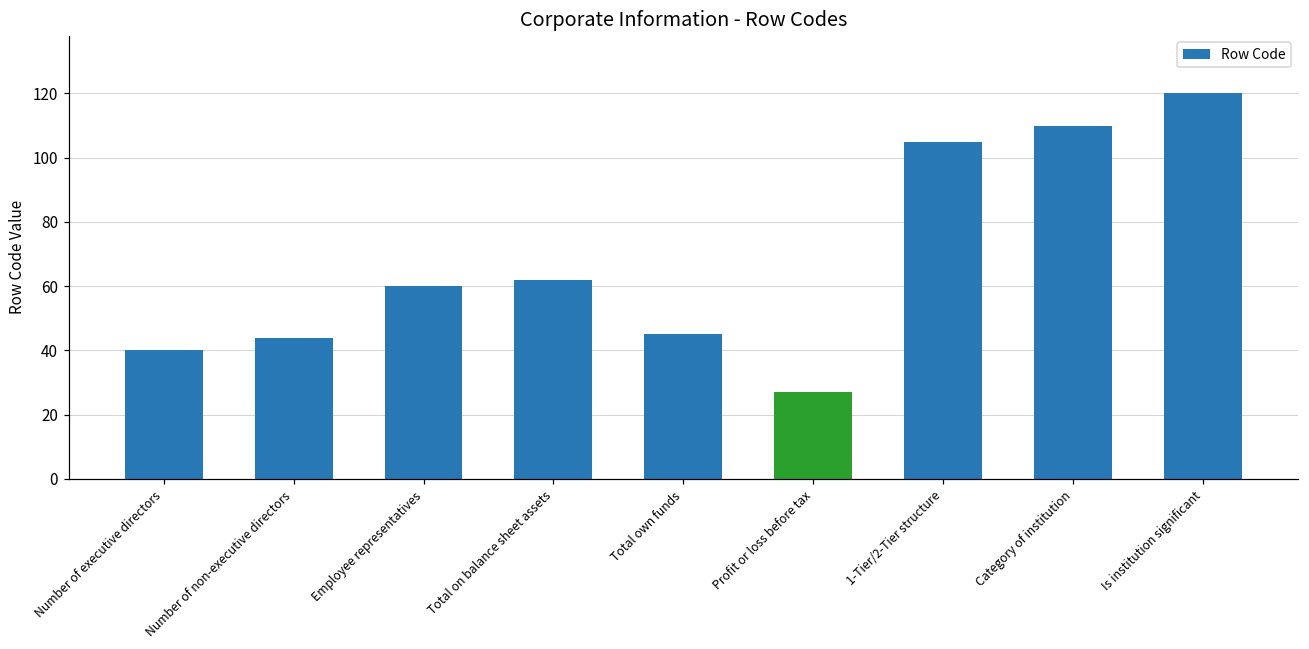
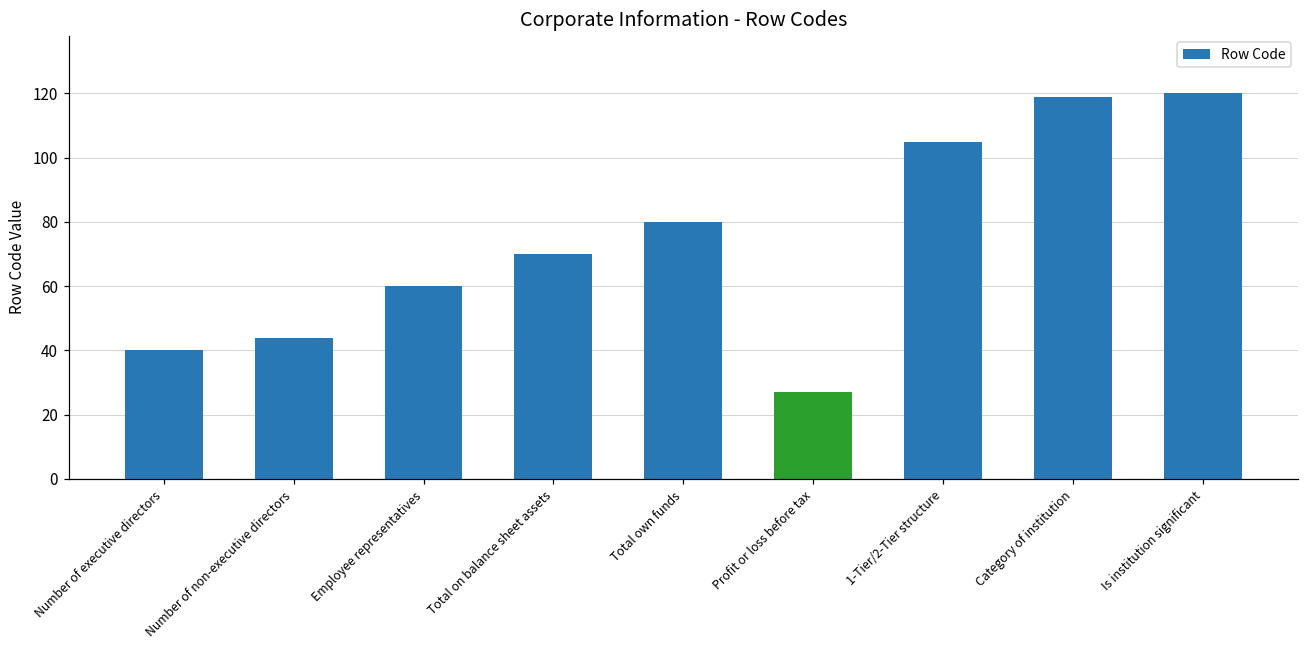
  {
    "Number of executive directors": 40,
    "Number of non-executive directors": 44,
    "Employee representatives": 60,
-   "Total on balance sheet assets": 62,
-   "Total own funds": 45,
+   "Total on balance sheet assets": 70,
+   "Total own funds": 80,
    "Profit or loss before tax": 27,
    "1-Tier/2-Tier structure": 105,
-   "Category of institution": 110,
+   "Category of institution": 119,
    "Is institution significant": 120
  }
